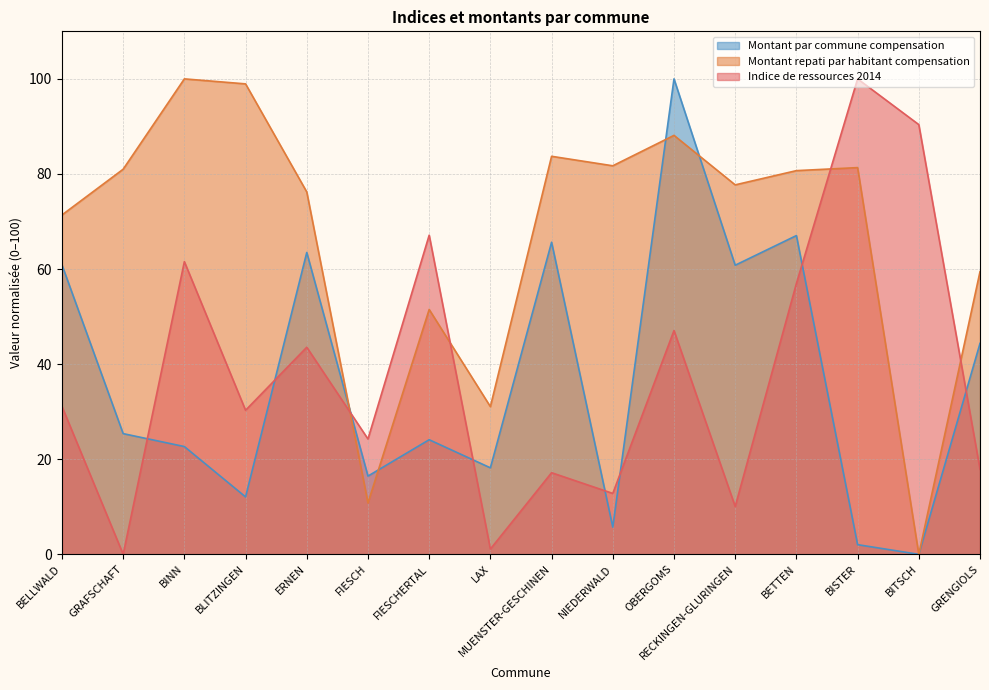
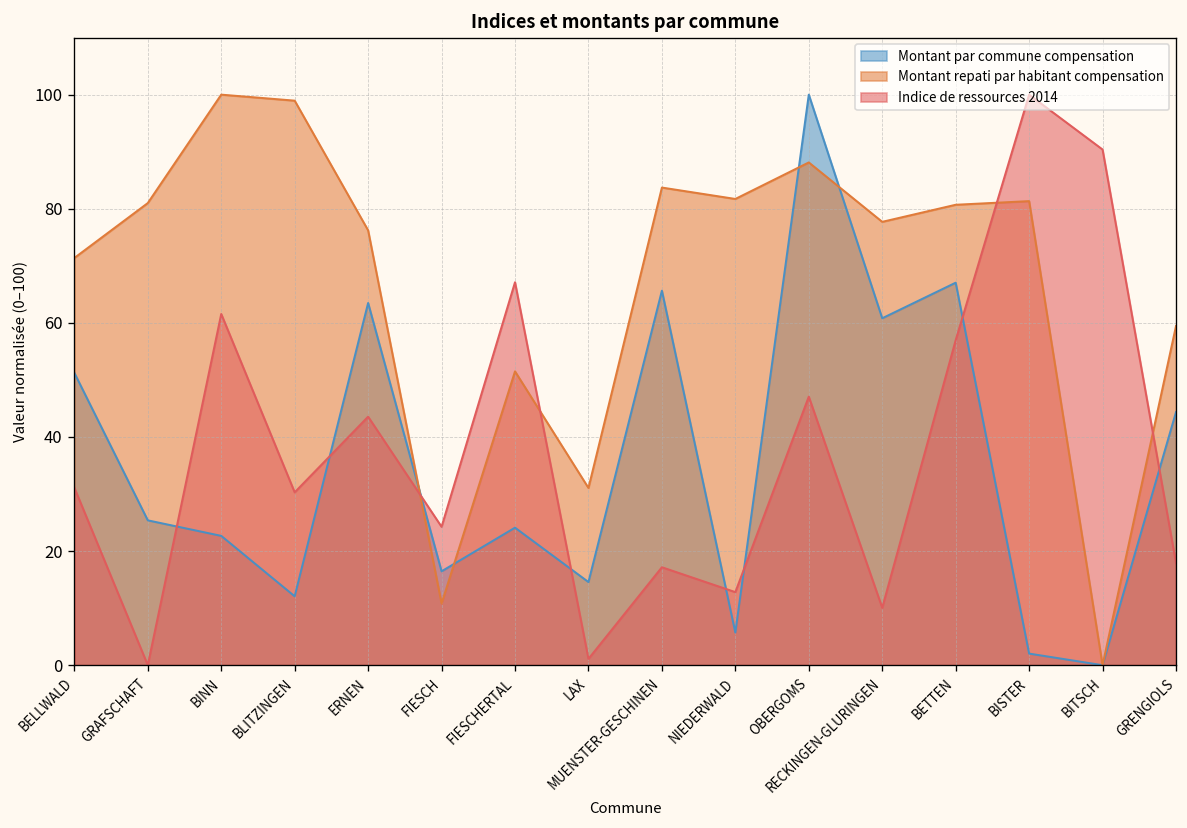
  {
    "Montant par commune compensation": {
-     "BELLWALD": 61,
+     "BELLWALD": 51,
      "GRAFSCHAFT": 25,
      "BINN": 23,
      "BLITZINGEN": 12,
      "ERNEN": 63,
      "FIESCH": 16,
      "FIESCHERTAL": 24,
-     "LAX": 18,
+     "LAX": 15,
      "MUENSTER-GESCHINEN": 66,
      "NIEDERWALD": 6,
      "OBERGOMS": 100,
      "RECKINGEN-GLURINGEN": 61,
      "BETTEN": 67,
      "BISTER": 2,
      "GRENGIOLS": 44
    }
  }
